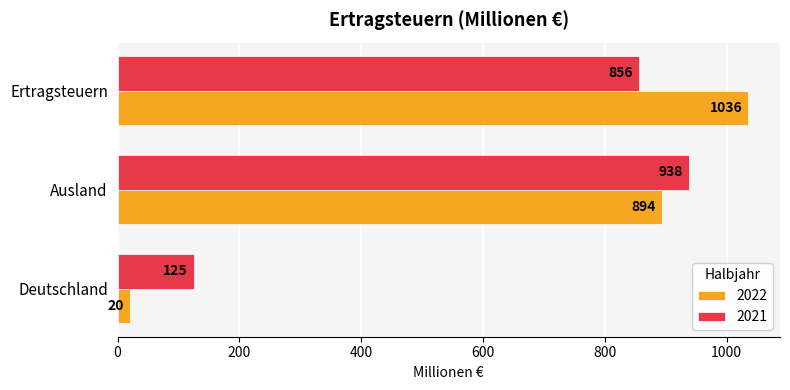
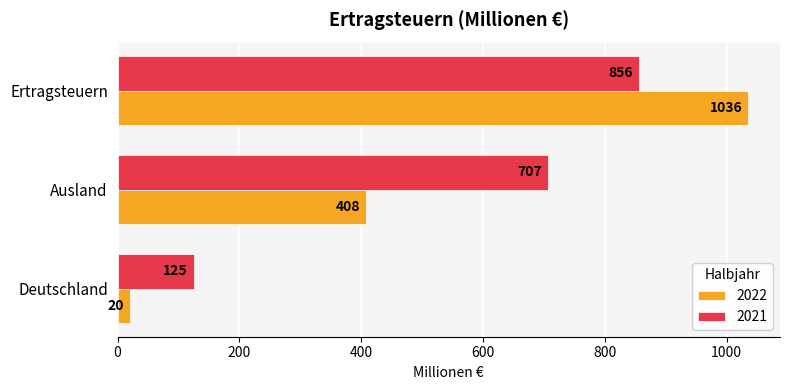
  {
    "2022": {
      "Ertragsteuern": 1036,
-     "Ausland": 894,
+     "Ausland": 408,
      "Deutschland": 20
    },
    "2021": {
      "Ertragsteuern": 856,
-     "Ausland": 938,
+     "Ausland": 707,
      "Deutschland": 125
    }
  }
